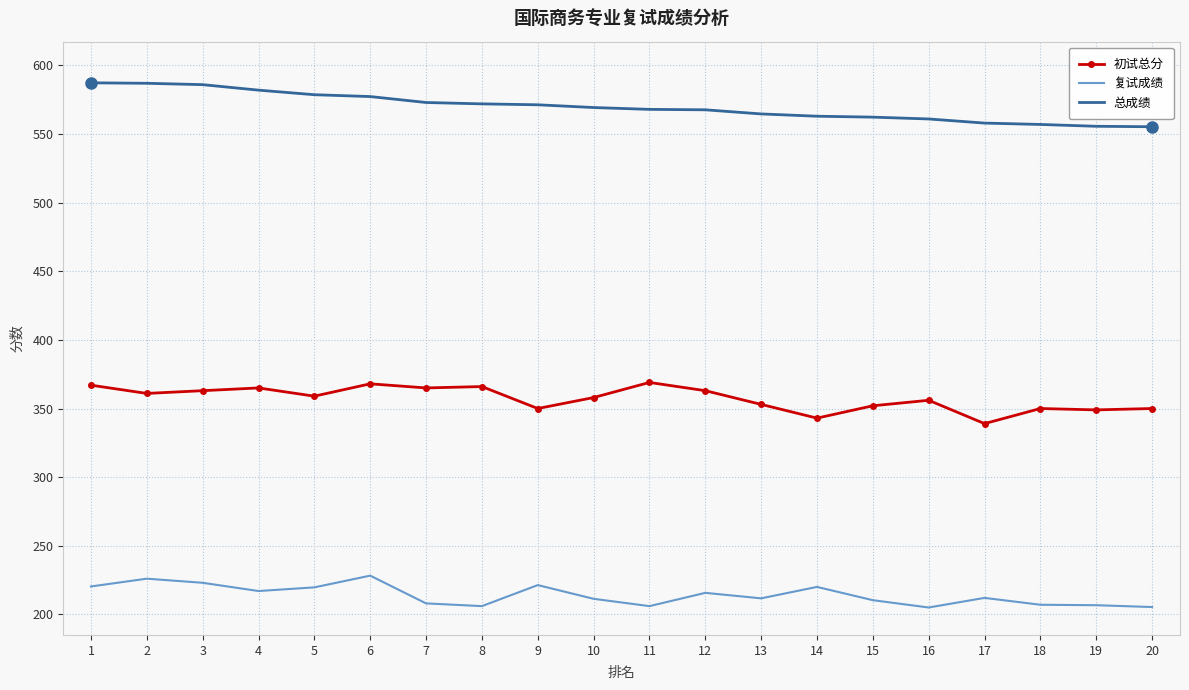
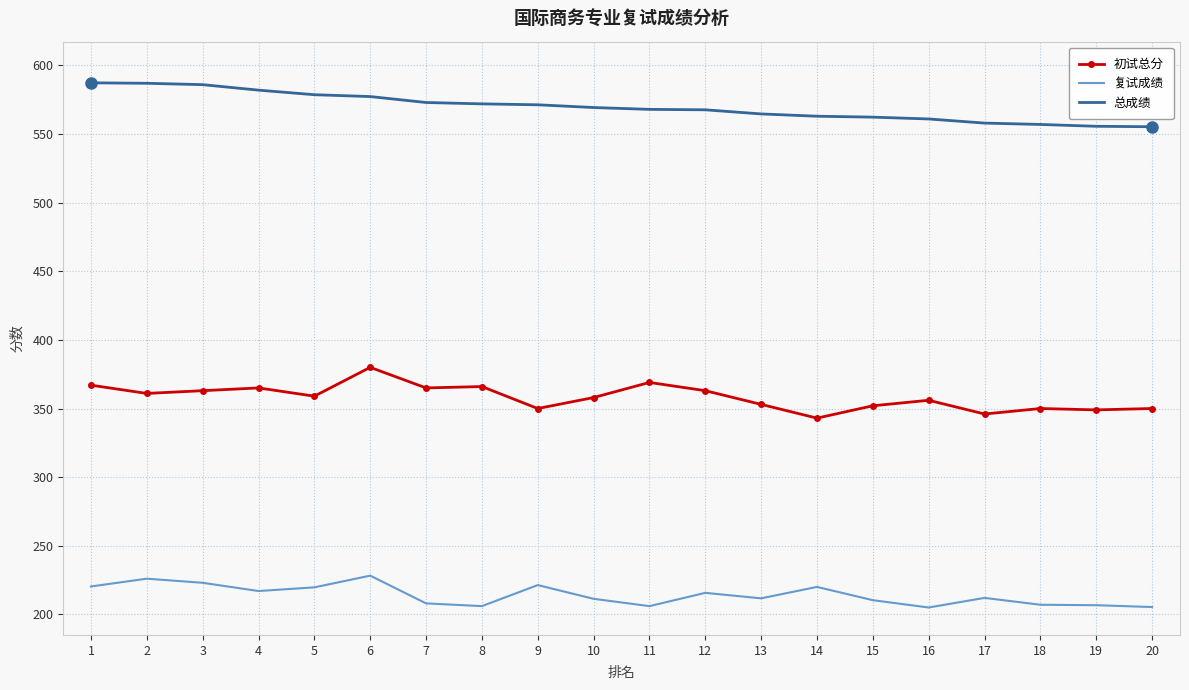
  {
    "初试总分": {
      "1": 367,
      "2": 361,
      "3": 363,
      "4": 365,
      "5": 359,
-     "6": 368,
+     "6": 380,
      "7": 365,
      "8": 366,
      "9": 350,
      "10": 358,
      "11": 369,
      "12": 363,
      "13": 353,
      "14": 343,
      "15": 352,
      "16": 356,
-     "17": 339,
+     "17": 346,
      "18": 350,
      "19": 349,
      "20": 350
    },
    "复试成绩": {
      "1": 220,
      "2": 226,
      "3": 223,
      "4": 217,
      "5": 220,
      "6": 228,
      "7": 208,
      "8": 206,
      "9": 221,
      "10": 211,
      "11": 206,
      "12": 216,
      "13": 212,
      "14": 220,
      "15": 210,
      "16": 205,
      "17": 212,
      "18": 207,
      "19": 207,
      "20": 205
    }
  }
